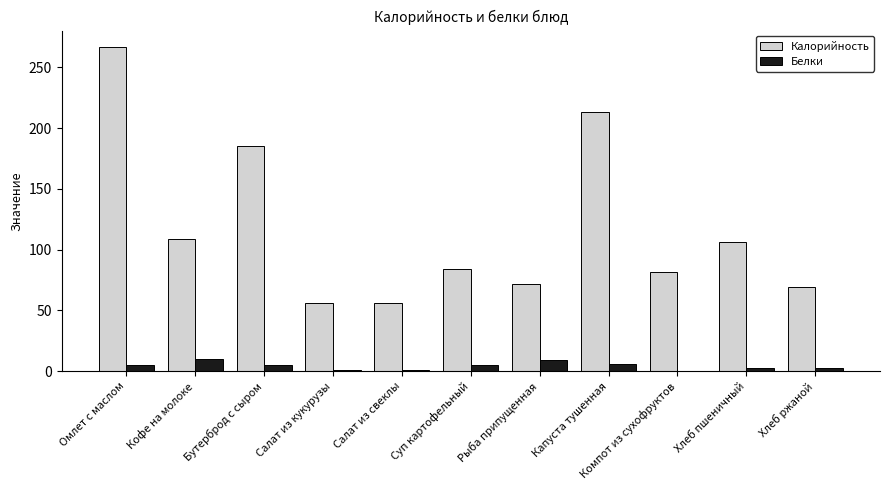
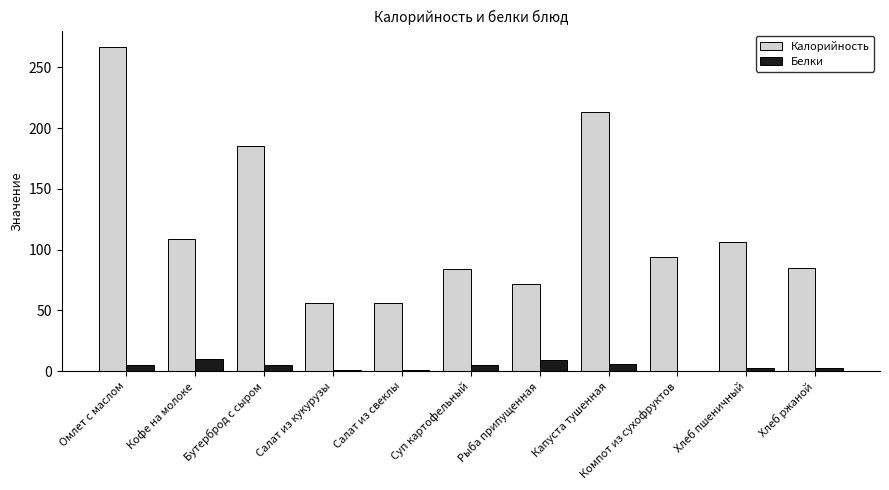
  {
    "Калорийность": {
      "Омлет с маслом": 267,
      "Кофе на молоке": 109,
      "Бутерброд с сыром": 185,
      "Салат из кукурузы": 56,
      "Салат из свеклы": 56,
      "Суп картофельный": 84,
      "Рыба припущенная": 72,
      "Капуста тушенная": 213,
-     "Компот из сухофруктов": 82,
+     "Компот из сухофруктов": 94,
      "Хлеб пшеничный": 106,
-     "Хлеб ржаной": 69
+     "Хлеб ржаной": 85
    },
    "Белки": {
      "Омлет с маслом": 5,
      "Кофе на молоке": 10,
      "Бутерброд с сыром": 5,
      "Суп картофельный": 5,
      "Рыба припущенная": 9,
      "Капуста тушенная": 6,
      "Компот из сухофруктов": 0,
      "Хлеб пшеничный": 3,
      "Хлеб ржаной": 3
    }
  }
